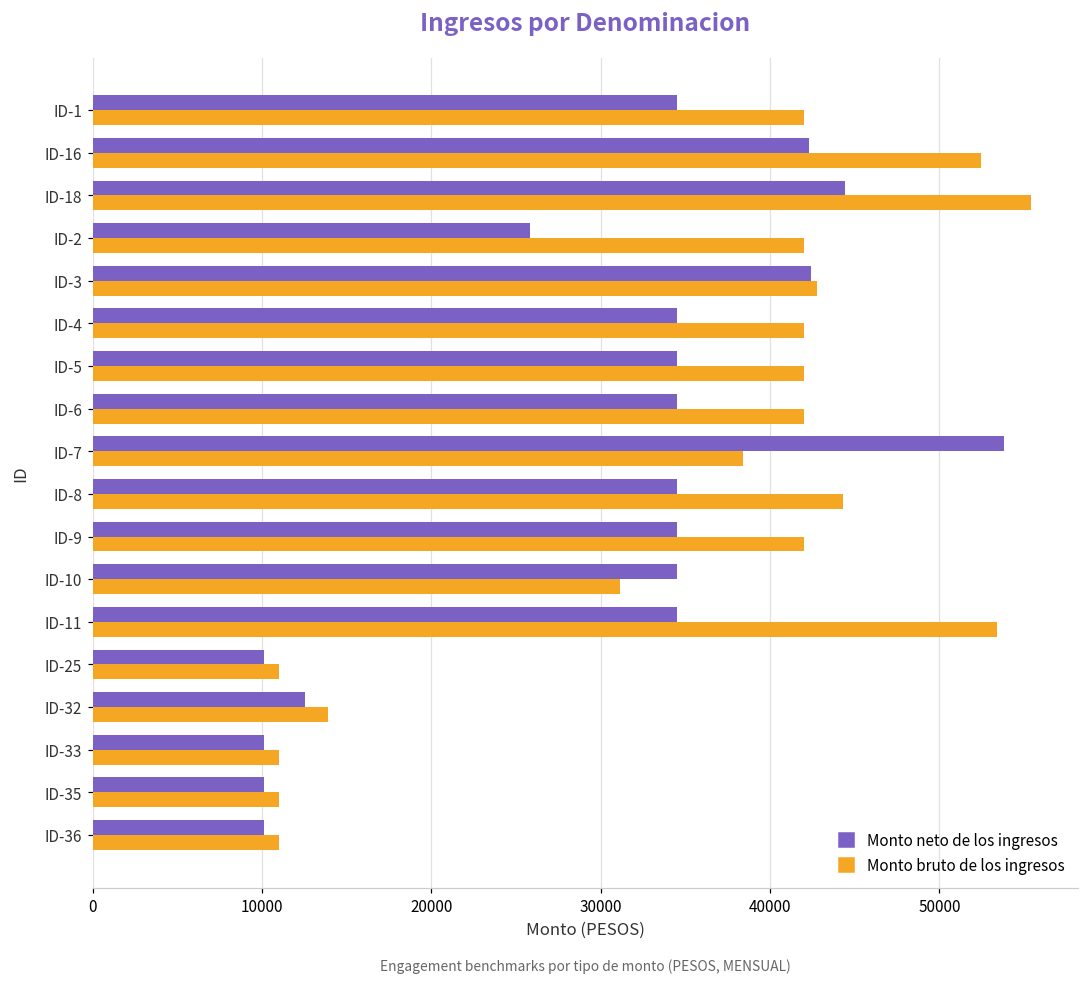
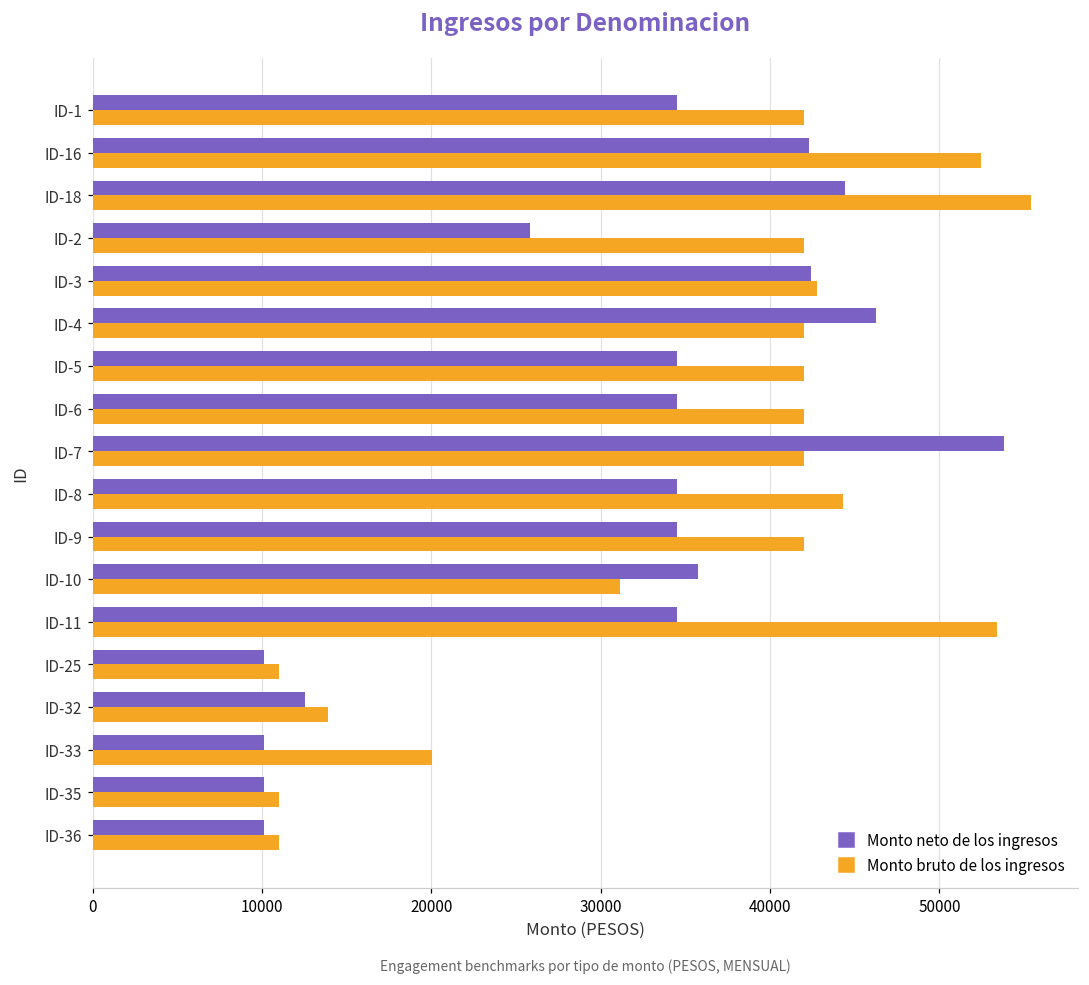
  {
    "Monto bruto de los ingresos": {
      "ID-1": 42000,
      "ID-16": 52500,
      "ID-18": 55400,
      "ID-2": 42000,
      "ID-3": 42800,
      "ID-4": 42000,
      "ID-5": 42000,
      "ID-6": 42000,
-     "ID-7": 38400,
+     "ID-7": 42000,
      "ID-8": 44300,
      "ID-9": 42000,
      "ID-10": 31100,
      "ID-11": 53400,
      "ID-25": 11000,
      "ID-32": 13900,
-     "ID-33": 11000,
+     "ID-33": 20000,
      "ID-35": 11000,
      "ID-36": 11000
    },
    "Monto neto de los ingresos": {
      "ID-1": 34500,
      "ID-16": 42300,
      "ID-18": 44400,
      "ID-2": 25800,
      "ID-3": 42400,
-     "ID-4": 34500,
+     "ID-4": 46300,
      "ID-5": 34500,
      "ID-6": 34500,
      "ID-7": 53800,
      "ID-8": 34500,
      "ID-9": 34500,
-     "ID-10": 34500,
+     "ID-10": 35800,
      "ID-11": 34500,
      "ID-25": 10100,
      "ID-32": 12500,
      "ID-33": 10100,
      "ID-35": 10100,
      "ID-36": 10100
    }
  }
